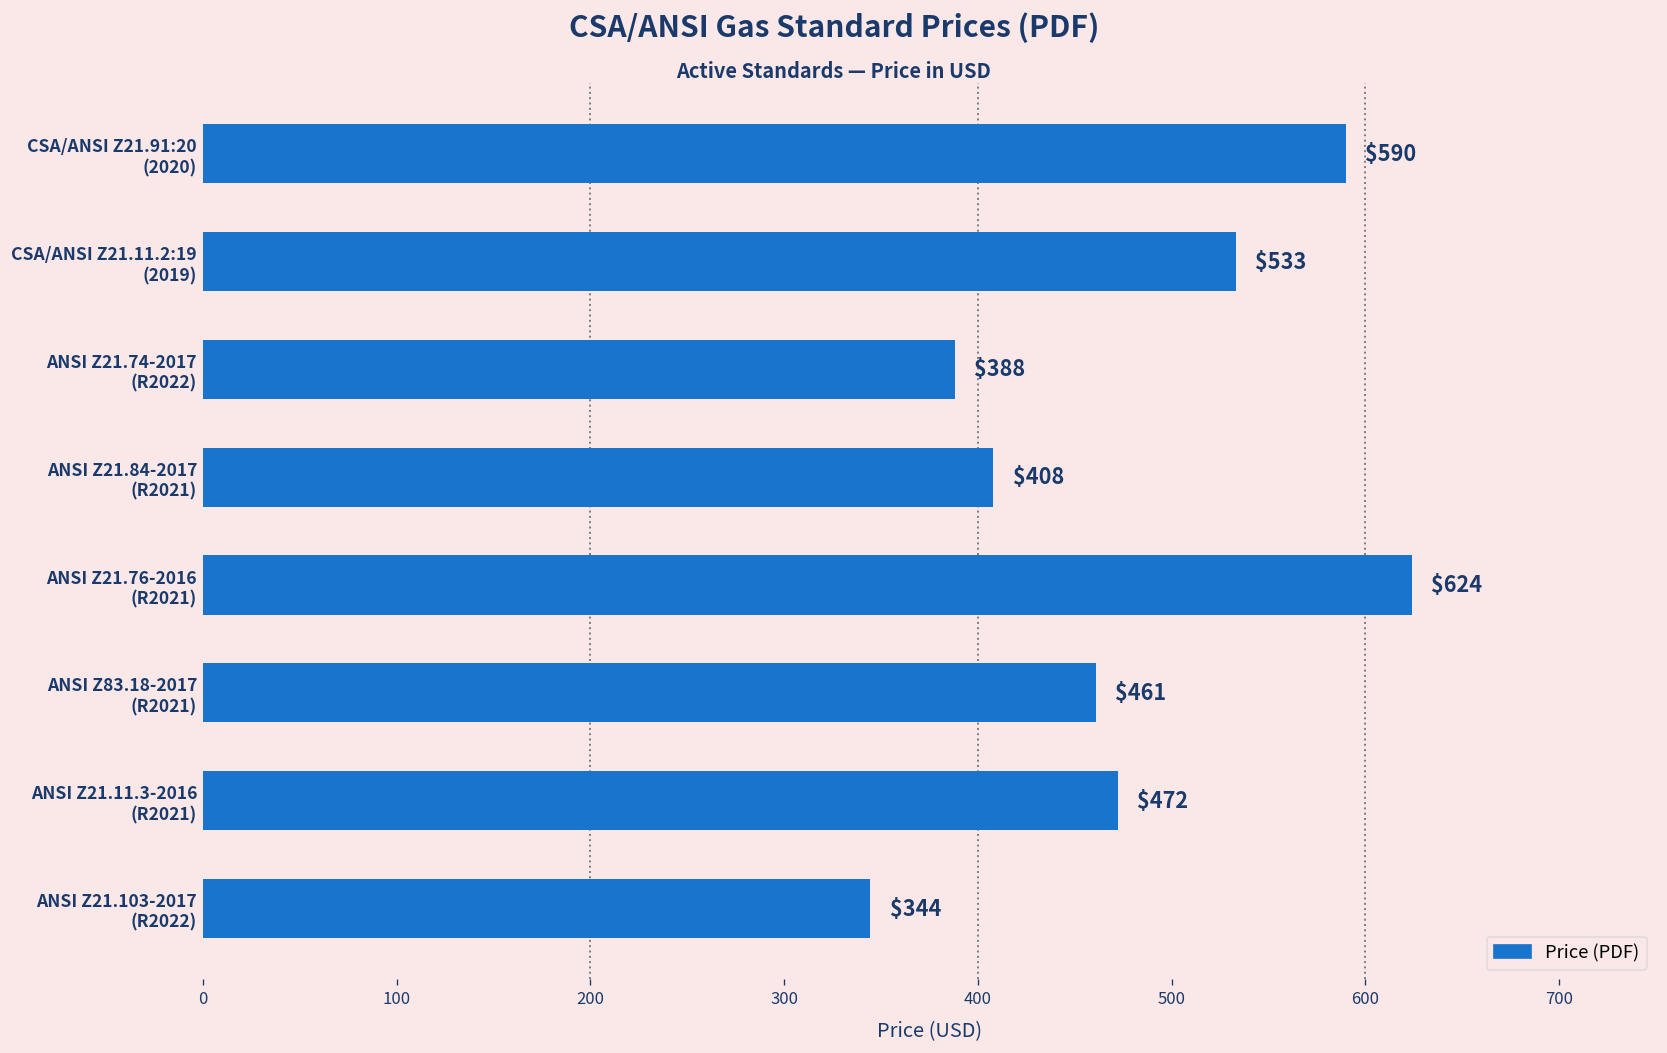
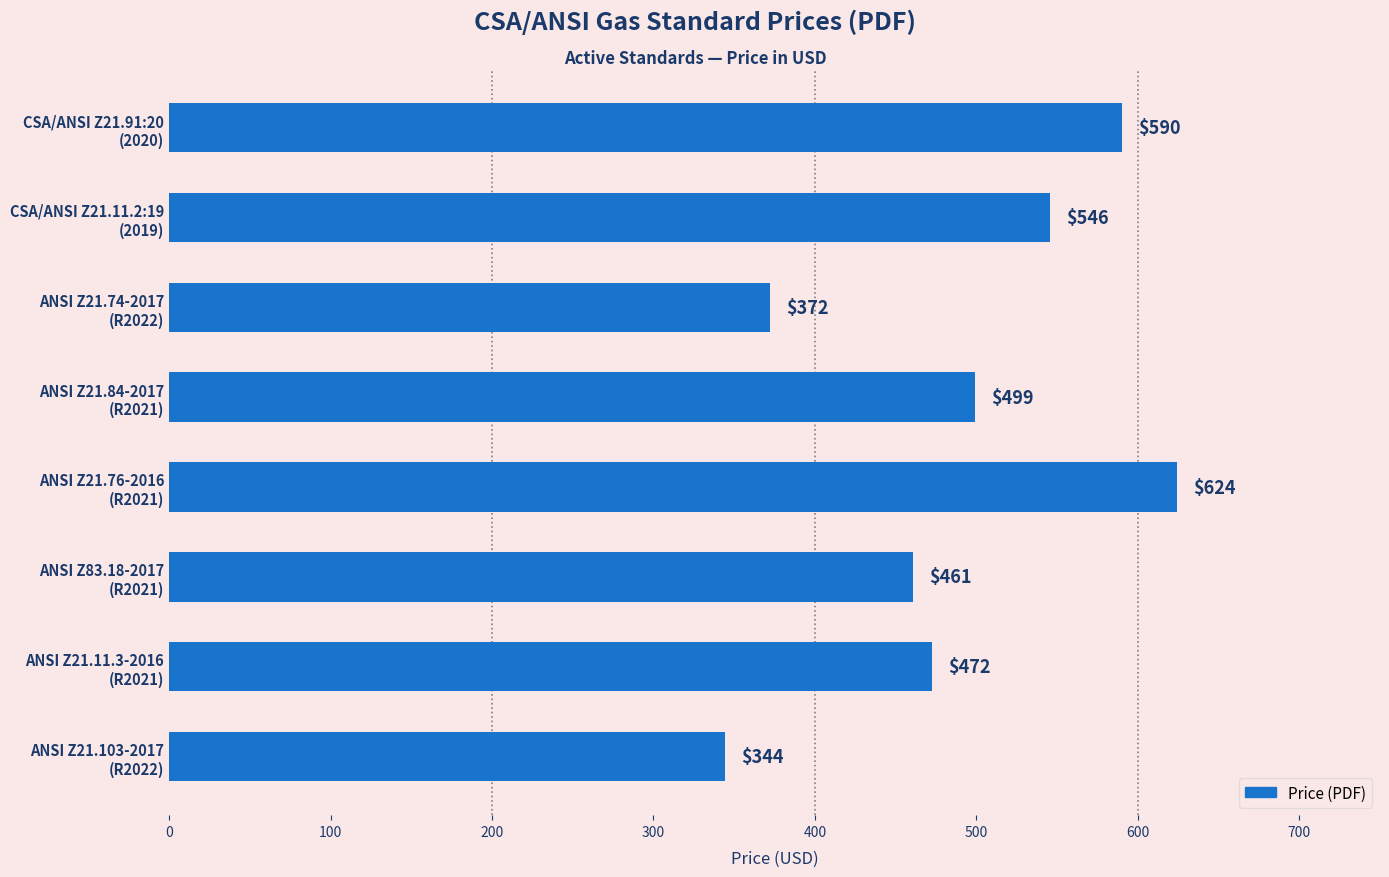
  {
    "CSA/ANSI Z21.91:20 (2020)": "$590",
-   "CSA/ANSI Z21.11.2:19 (2019)": "$533",
-   "ANSI Z21.74-2017 (R2022)": "$388",
-   "ANSI Z21.84-2017 (R2021)": "$408",
+   "CSA/ANSI Z21.11.2:19 (2019)": "$546",
+   "ANSI Z21.74-2017 (R2022)": "$372",
+   "ANSI Z21.84-2017 (R2021)": "$499",
    "ANSI Z21.76-2016 (R2021)": "$624",
    "ANSI Z83.18-2017 (R2021)": "$461",
    "ANSI Z21.11.3-2016 (R2021)": "$472",
    "ANSI Z21.103-2017 (R2022)": "$344"
  }
